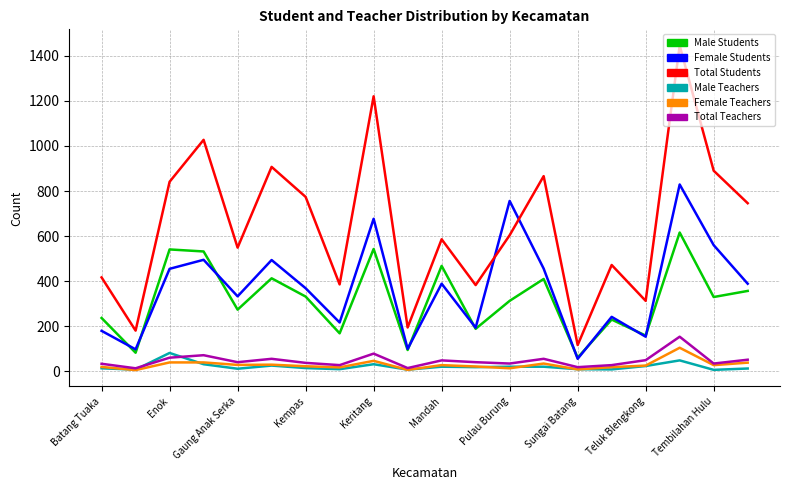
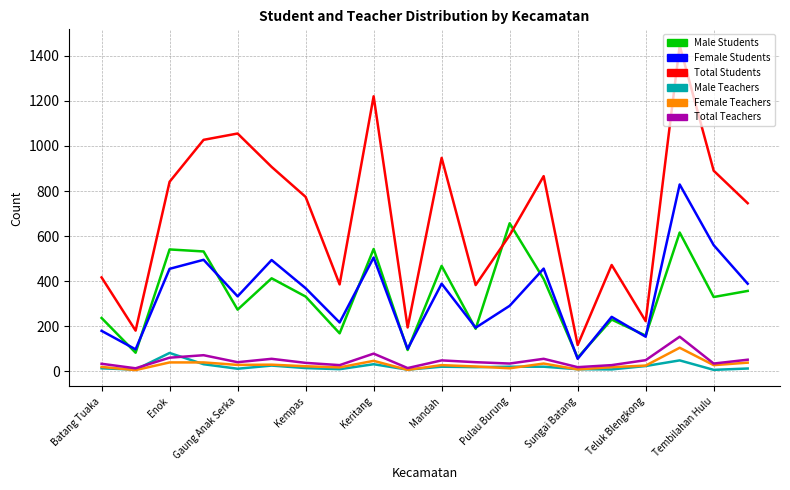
  {
    "Male Students": {
      "Batang Tuaka": 240,
      "Enok": 540,
      "Gaung Anak Serka": 270,
      "Kempas": 330,
      "Keritang": 540,
      "Mandah": 470,
-     "Pulau Burung": 310,
+     "Pulau Burung": 660,
      "Tembilahan Hulu": 330
    },
    "Female Students": {
      "Batang Tuaka": 180,
      "Enok": 460,
      "Gaung Anak Serka": 330,
      "Kempas": 370,
-     "Keritang": 680,
+     "Keritang": 510,
      "Mandah": 390,
-     "Pulau Burung": 760,
+     "Pulau Burung": 290,
      "Tembilahan Hulu": 560
    },
    "Total Students": {
      "Batang Tuaka": 420,
      "Enok": 840,
-     "Gaung Anak Serka": 550,
+     "Gaung Anak Serka": 1060,
      "Kempas": 770,
      "Keritang": 1220,
-     "Mandah": 590,
+     "Mandah": 950,
      "Pulau Burung": 600,
      "Sungai Batang": 120,
-     "Teluk Blengkong": 310,
+     "Teluk Blengkong": 220,
      "Tembilahan Hulu": 890
    },
    "Male Teachers": {
      "Enok": 80,
      "Gaung Anak Serka": 10,
      "Keritang": 30,
      "Tembilahan Hulu": 10
    },
    "Female Teachers": {
      "Enok": 40,
      "Gaung Anak Serka": 30,
      "Keritang": 50
    },
    "Total Teachers": {
      "Batang Tuaka": 30,
      "Enok": 60,
      "Gaung Anak Serka": 40,
      "Kempas": 40,
      "Keritang": 80,
      "Mandah": 50,
      "Pulau Burung": 40,
      "Teluk Blengkong": 50
    }
  }
